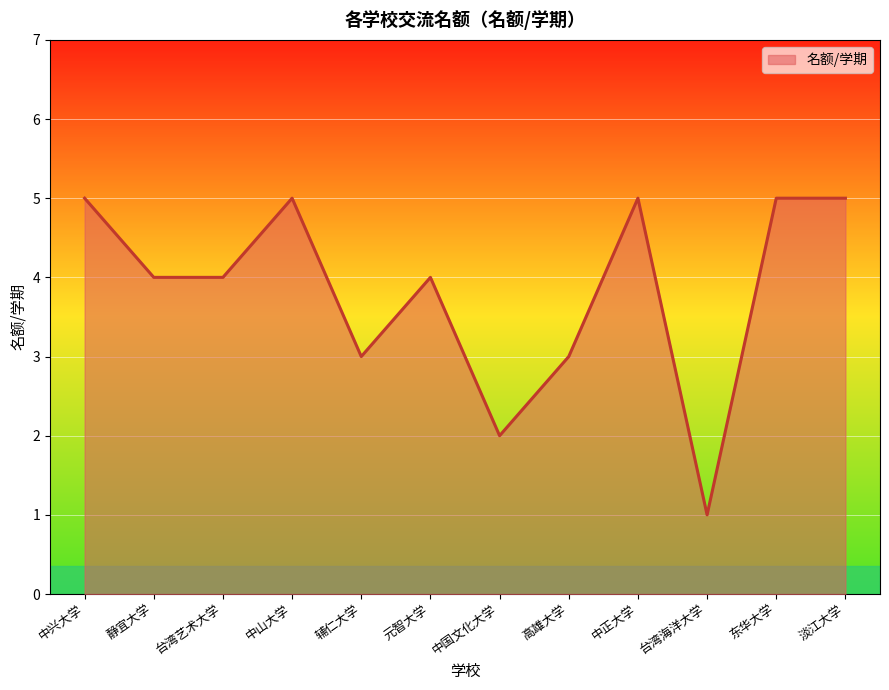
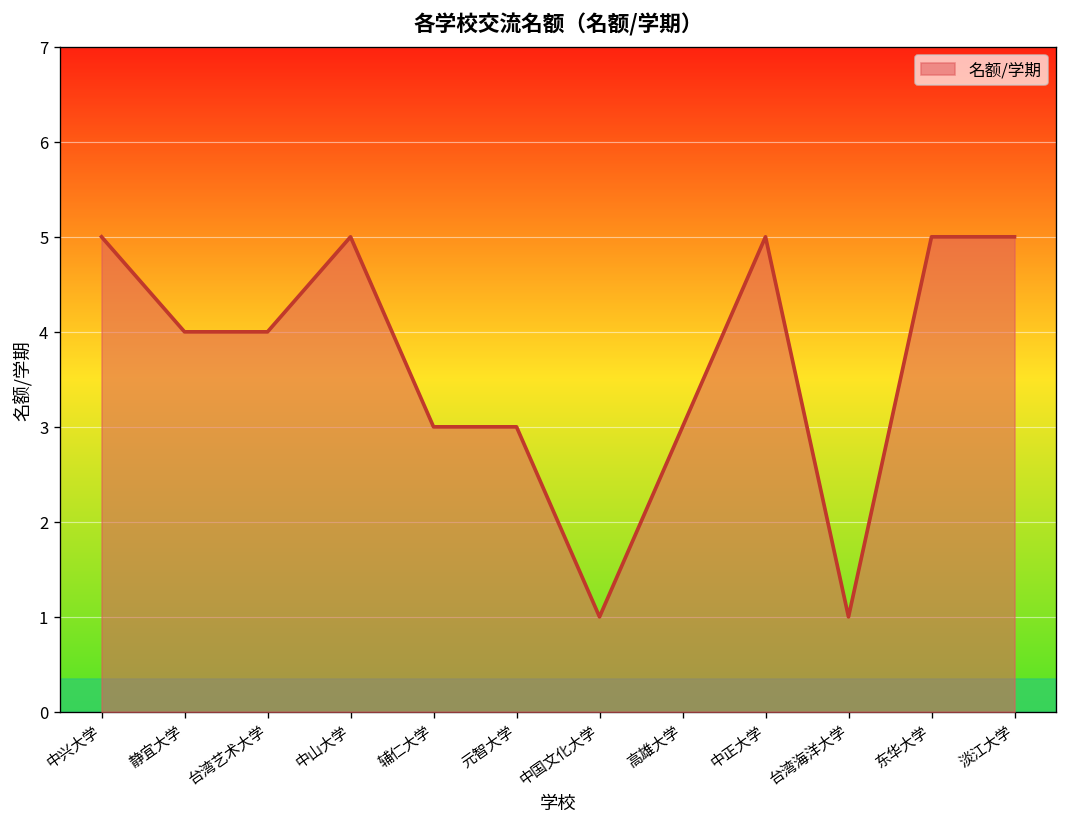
  {
    "中兴大学": 5,
    "静宜大学": 4,
    "台湾艺术大学": 4,
    "中山大学": 5,
    "辅仁大学": 3,
-   "元智大学": 4,
-   "中国文化大学": 2,
+   "元智大学": 3,
+   "中国文化大学": 1,
    "高雄大学": 3,
    "中正大学": 5,
    "台湾海洋大学": 1,
    "东华大学": 5,
    "淡江大学": 5
  }
